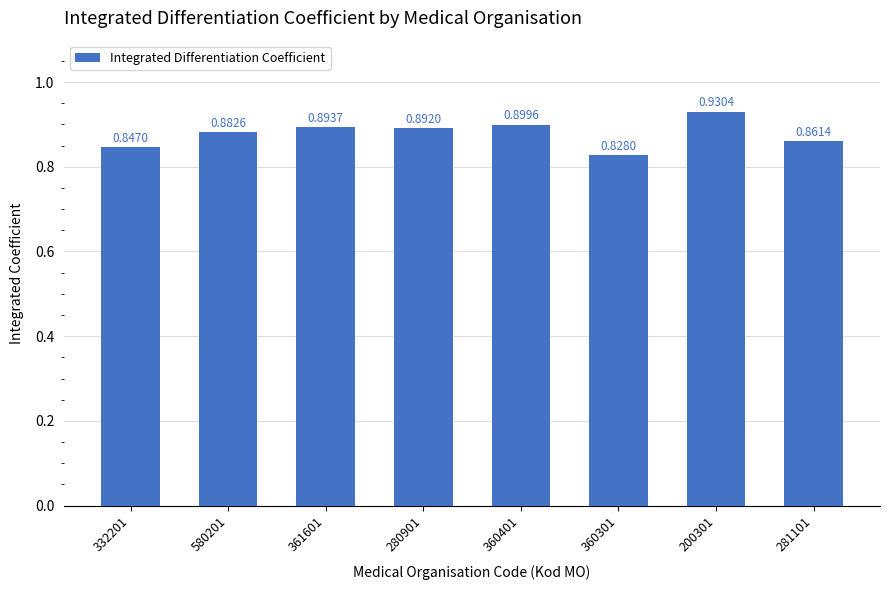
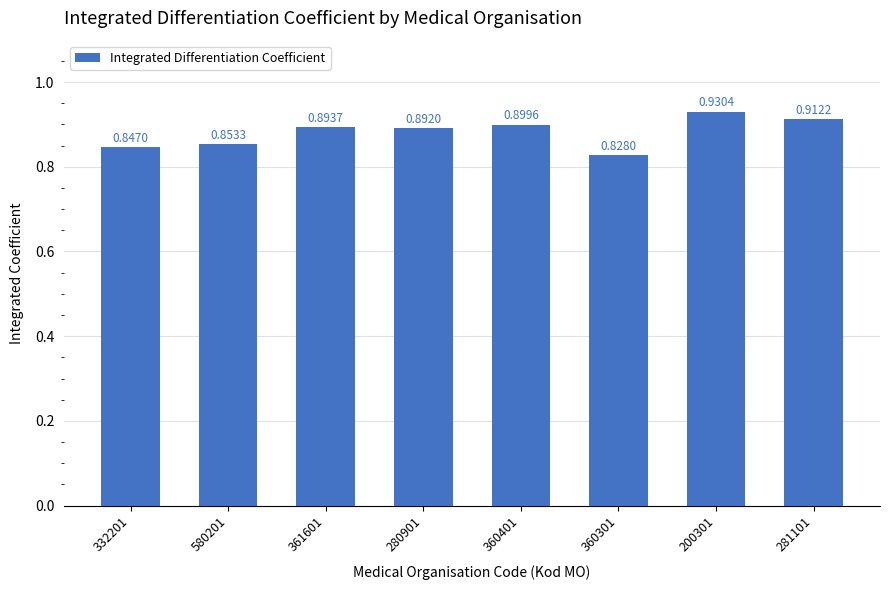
  {
    "332201": 0.8470,
-   "580201": 0.8826,
+   "580201": 0.8533,
    "361601": 0.8937,
    "280901": 0.8920,
    "360401": 0.8996,
    "360301": 0.8280,
    "200301": 0.9304,
-   "281101": 0.8614
+   "281101": 0.9122
  }
